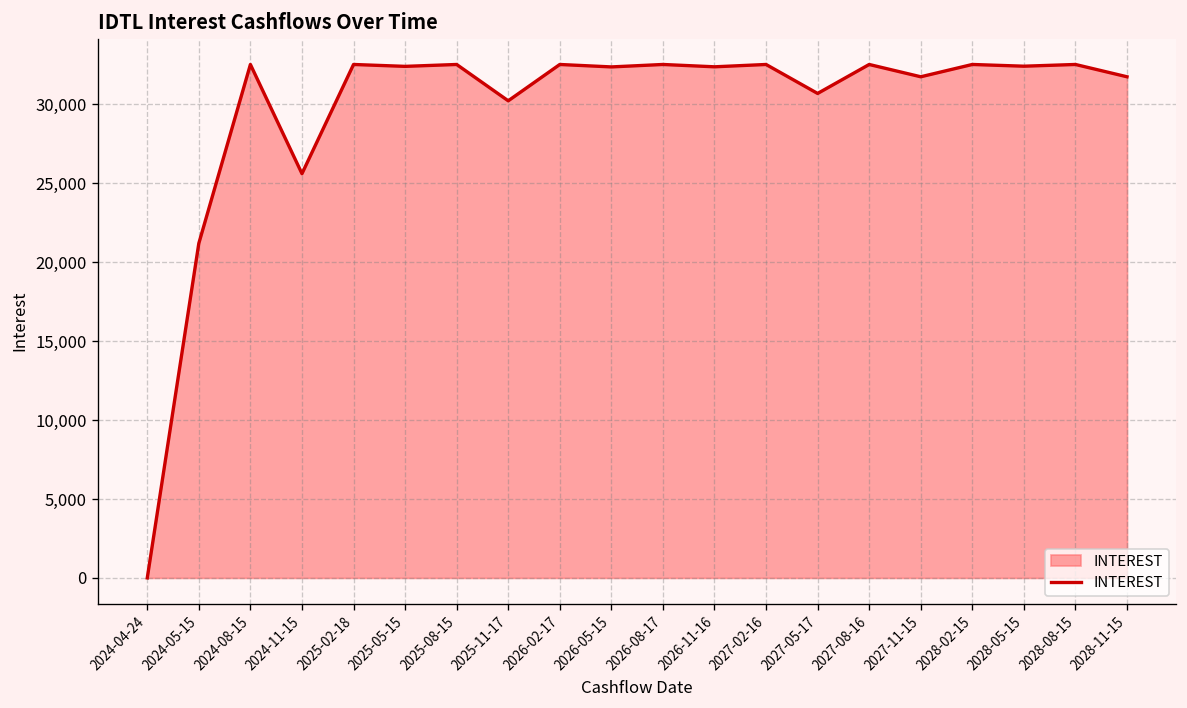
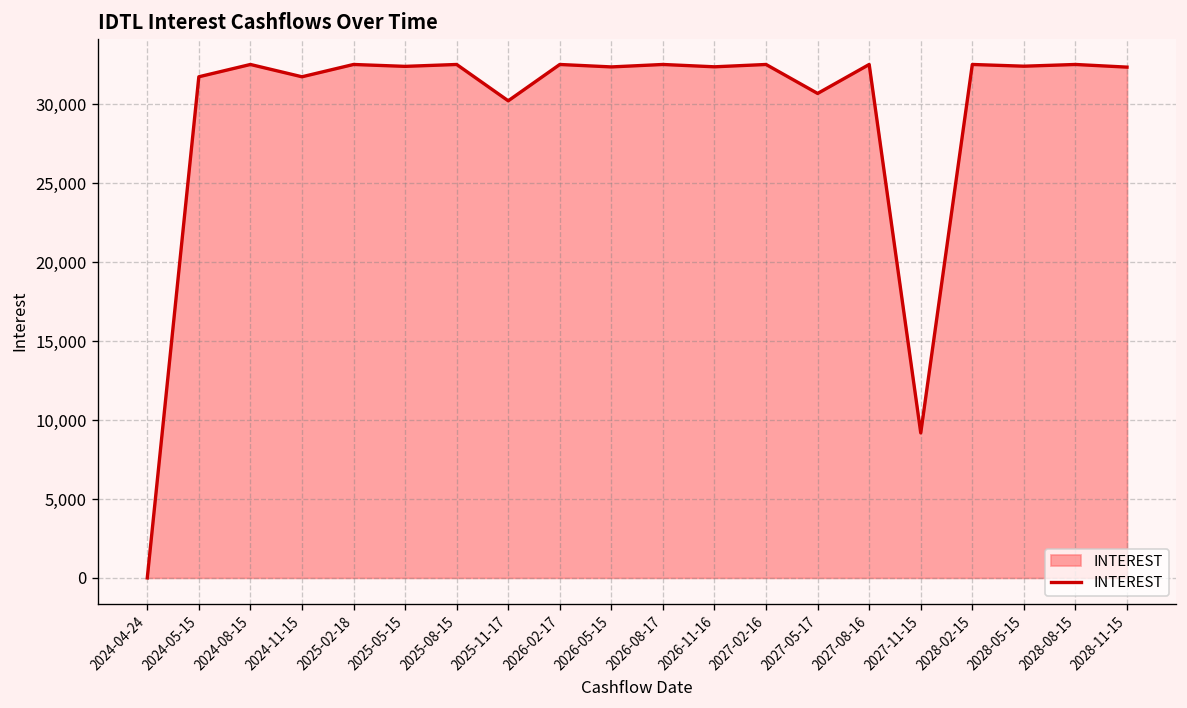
  {
    "2024-04-24": "0",
-   "2024-05-15": "21,200",
+   "2024-05-15": "31,700",
    "2024-08-15": "32,500",
-   "2024-11-15": "25,600",
+   "2024-11-15": "31,700",
    "2025-02-18": "32,500",
    "2025-05-15": "32,400",
    "2025-08-15": "32,500",
    "2025-11-17": "30,200",
    "2026-02-17": "32,500",
    "2026-05-15": "32,400",
    "2026-08-17": "32,500",
    "2026-11-16": "32,400",
    "2027-02-16": "32,500",
    "2027-05-17": "30,700",
    "2027-08-16": "32,500",
-   "2027-11-15": "31,700",
+   "2027-11-15": "9,200",
    "2028-02-15": "32,500",
    "2028-05-15": "32,400",
    "2028-08-15": "32,500",
-   "2028-11-15": "31,700"
+   "2028-11-15": "32,400"
  }
